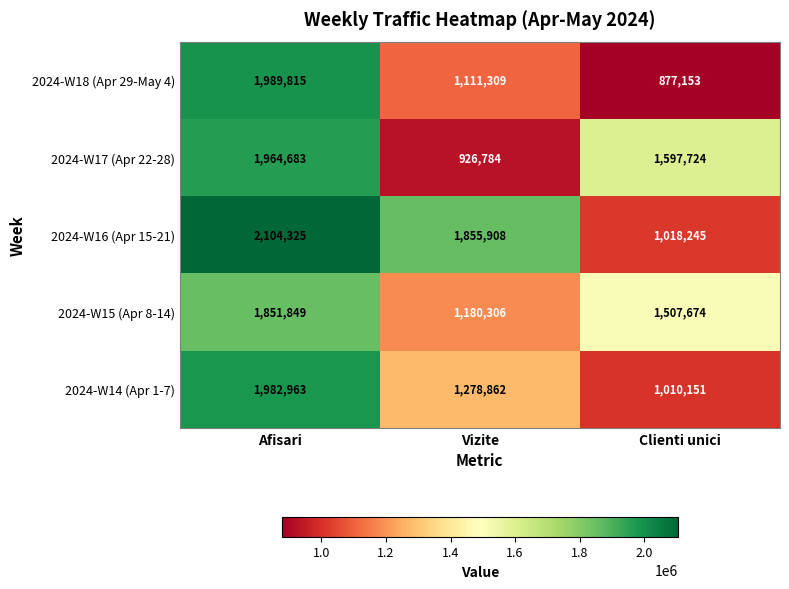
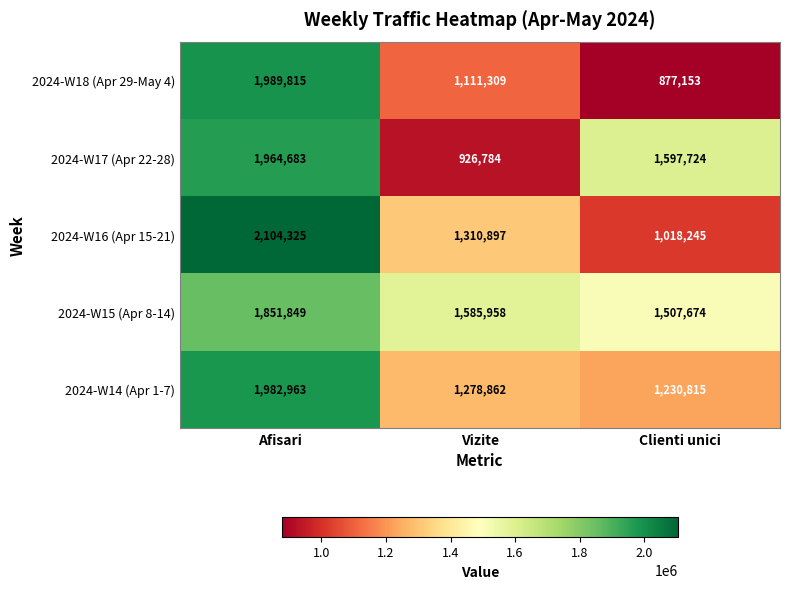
  {
    "2024-W18 (Apr 29-May 4)": {
      "Afisari": "1,989,815",
      "Vizite": "1,111,309",
      "Clienti unici": "877,153"
    },
    "2024-W17 (Apr 22-28)": {
      "Afisari": "1,964,683",
      "Vizite": "926,784",
      "Clienti unici": "1,597,724"
    },
    "2024-W16 (Apr 15-21)": {
      "Afisari": "2,104,325",
-     "Vizite": "1,855,908",
+     "Vizite": "1,310,897",
      "Clienti unici": "1,018,245"
    },
    "2024-W15 (Apr 8-14)": {
      "Afisari": "1,851,849",
-     "Vizite": "1,180,306",
+     "Vizite": "1,585,958",
      "Clienti unici": "1,507,674"
    },
    "2024-W14 (Apr 1-7)": {
      "Afisari": "1,982,963",
      "Vizite": "1,278,862",
-     "Clienti unici": "1,010,151"
+     "Clienti unici": "1,230,815"
    }
  }
